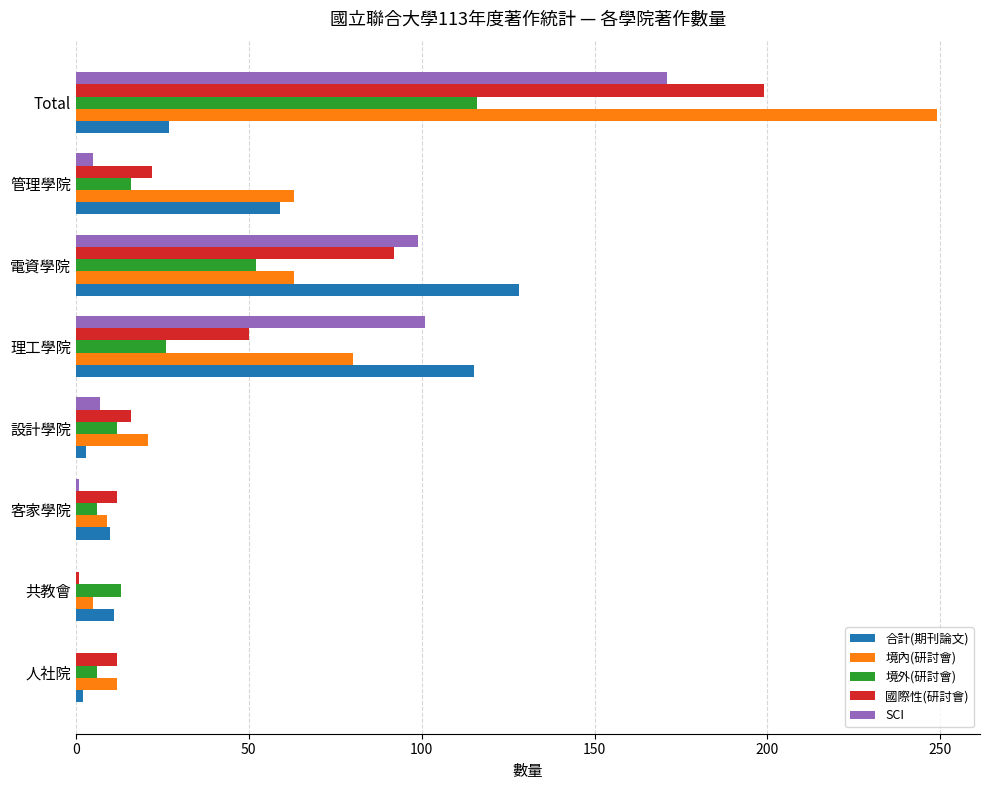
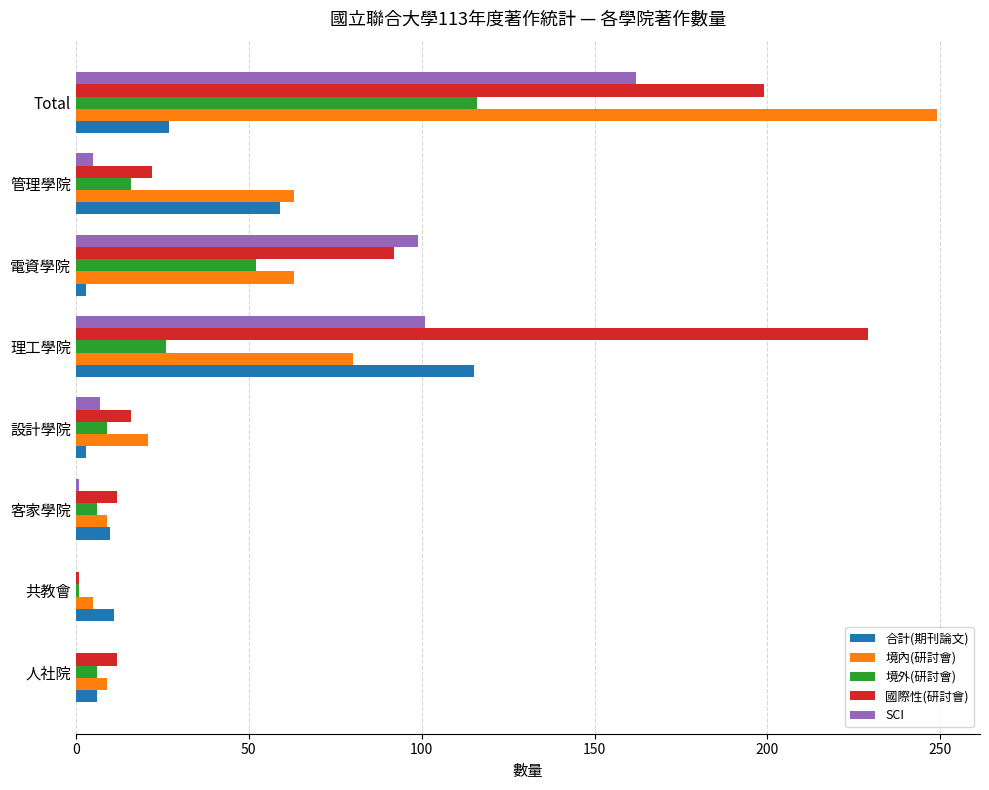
  {
    "合計(期刊論文)": {
      "Total": 27,
      "管理學院": 59,
-     "電資學院": 128,
+     "電資學院": 3,
      "理工學院": 115,
      "設計學院": 3,
      "客家學院": 10,
      "共教會": 11,
-     "人社院": 2
+     "人社院": 6
    },
    "境內(研討會)": {
      "Total": 249,
      "管理學院": 63,
      "電資學院": 63,
      "理工學院": 80,
      "設計學院": 21,
      "客家學院": 9,
      "共教會": 5,
-     "人社院": 12
+     "人社院": 9
    },
    "境外(研討會)": {
      "Total": 116,
      "管理學院": 16,
      "電資學院": 52,
      "理工學院": 26,
-     "設計學院": 12,
+     "設計學院": 9,
      "客家學院": 6,
-     "共教會": 13,
+     "共教會": 1,
      "人社院": 6
    },
    "國際性(研討會)": {
      "Total": 199,
      "管理學院": 22,
      "電資學院": 92,
-     "理工學院": 50,
+     "理工學院": 229,
      "設計學院": 16,
      "客家學院": 12,
      "共教會": 1,
      "人社院": 12
    },
    "SCI": {
-     "Total": 171,
+     "Total": 162,
      "管理學院": 5,
      "電資學院": 99,
      "理工學院": 101,
      "設計學院": 7,
      "客家學院": 1,
      "共教會": 0,
      "人社院": 0
    }
  }
